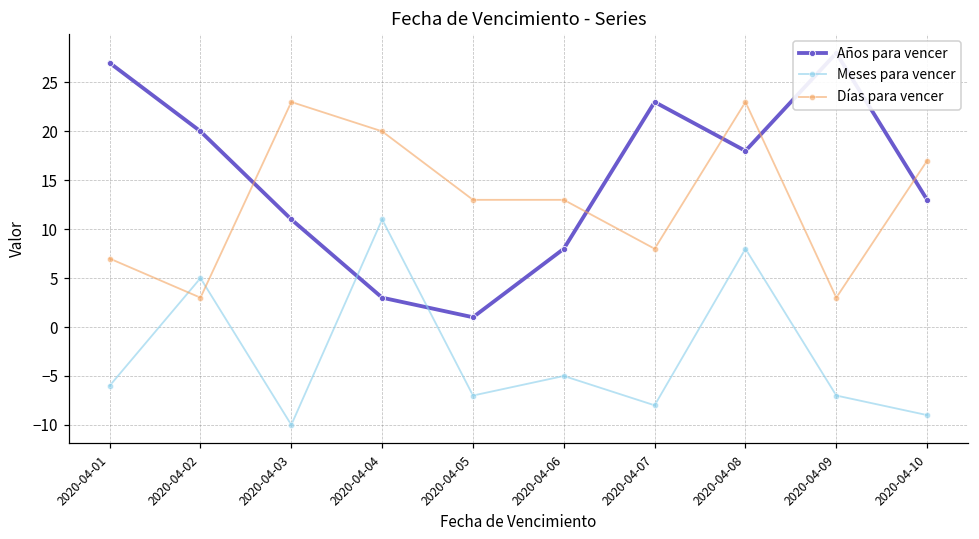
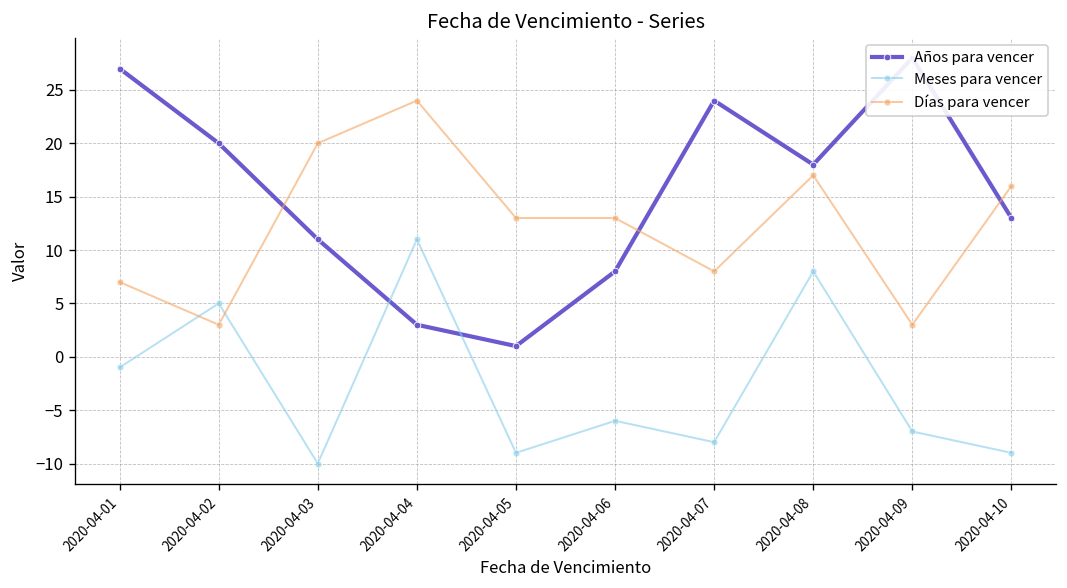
  {
    "Años para vencer": {
      "2020-04-01": 27,
      "2020-04-02": 20,
      "2020-04-03": 11,
      "2020-04-04": 3,
      "2020-04-05": 1,
      "2020-04-06": 8,
-     "2020-04-07": 23,
+     "2020-04-07": 24,
      "2020-04-08": 18,
      "2020-04-10": 13
    },
    "Meses para vencer": {
-     "2020-04-01": -6,
+     "2020-04-01": -1,
      "2020-04-02": 5,
      "2020-04-03": -10,
      "2020-04-04": 11,
-     "2020-04-05": -7,
-     "2020-04-06": -5,
+     "2020-04-05": -9,
+     "2020-04-06": -6,
      "2020-04-07": -8,
      "2020-04-08": 8,
      "2020-04-09": -7,
      "2020-04-10": -9
    },
    "Días para vencer": {
      "2020-04-01": 7,
      "2020-04-02": 3,
-     "2020-04-03": 23,
-     "2020-04-04": 20,
+     "2020-04-03": 20,
+     "2020-04-04": 24,
      "2020-04-05": 13,
      "2020-04-06": 13,
      "2020-04-07": 8,
-     "2020-04-08": 23,
+     "2020-04-08": 17,
      "2020-04-09": 3,
-     "2020-04-10": 17
+     "2020-04-10": 16
    }
  }
